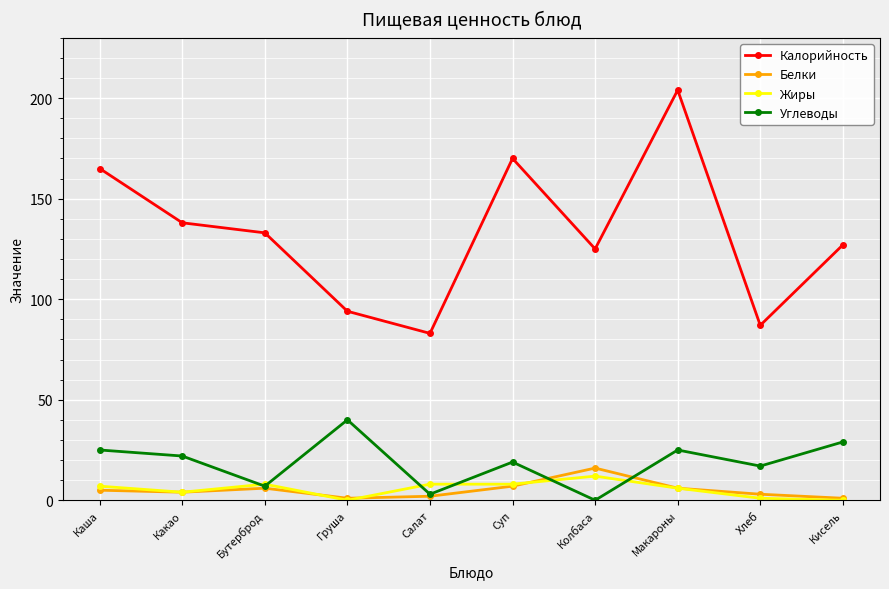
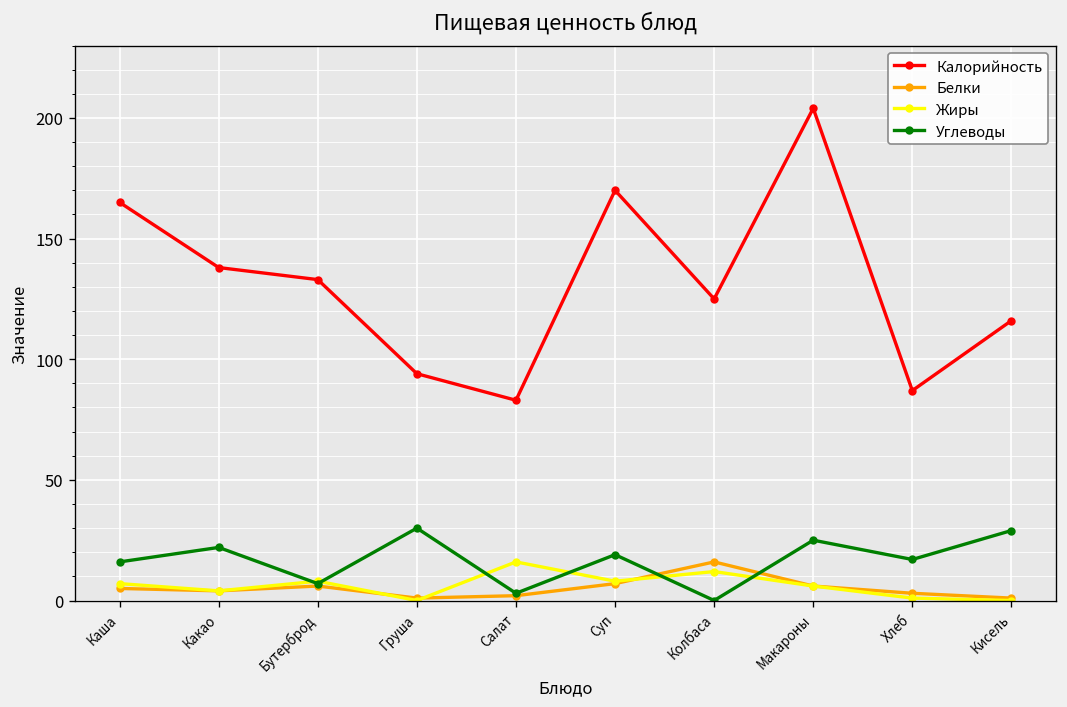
  {
    "Калорийность": {
      "Каша": 165,
      "Какао": 138,
      "Бутерброд": 133,
      "Груша": 94,
      "Салат": 83,
      "Суп": 170,
      "Колбаса": 125,
      "Макароны": 204,
      "Хлеб": 87,
-     "Кисель": 127
+     "Кисель": 116
    },
    "Белки": {
      "Каша": 5,
      "Колбаса": 16,
      "Хлеб": 3
    },
    "Жиры": {
      "Каша": 7,
-     "Салат": 8,
+     "Салат": 16,
      "Колбаса": 12,
      "Хлеб": 1
    },
    "Углеводы": {
-     "Каша": 25,
+     "Каша": 16,
      "Какао": 22,
-     "Груша": 40,
+     "Груша": 30,
      "Суп": 19,
      "Колбаса": 0,
      "Макароны": 25,
      "Хлеб": 17,
      "Кисель": 29
    }
  }
